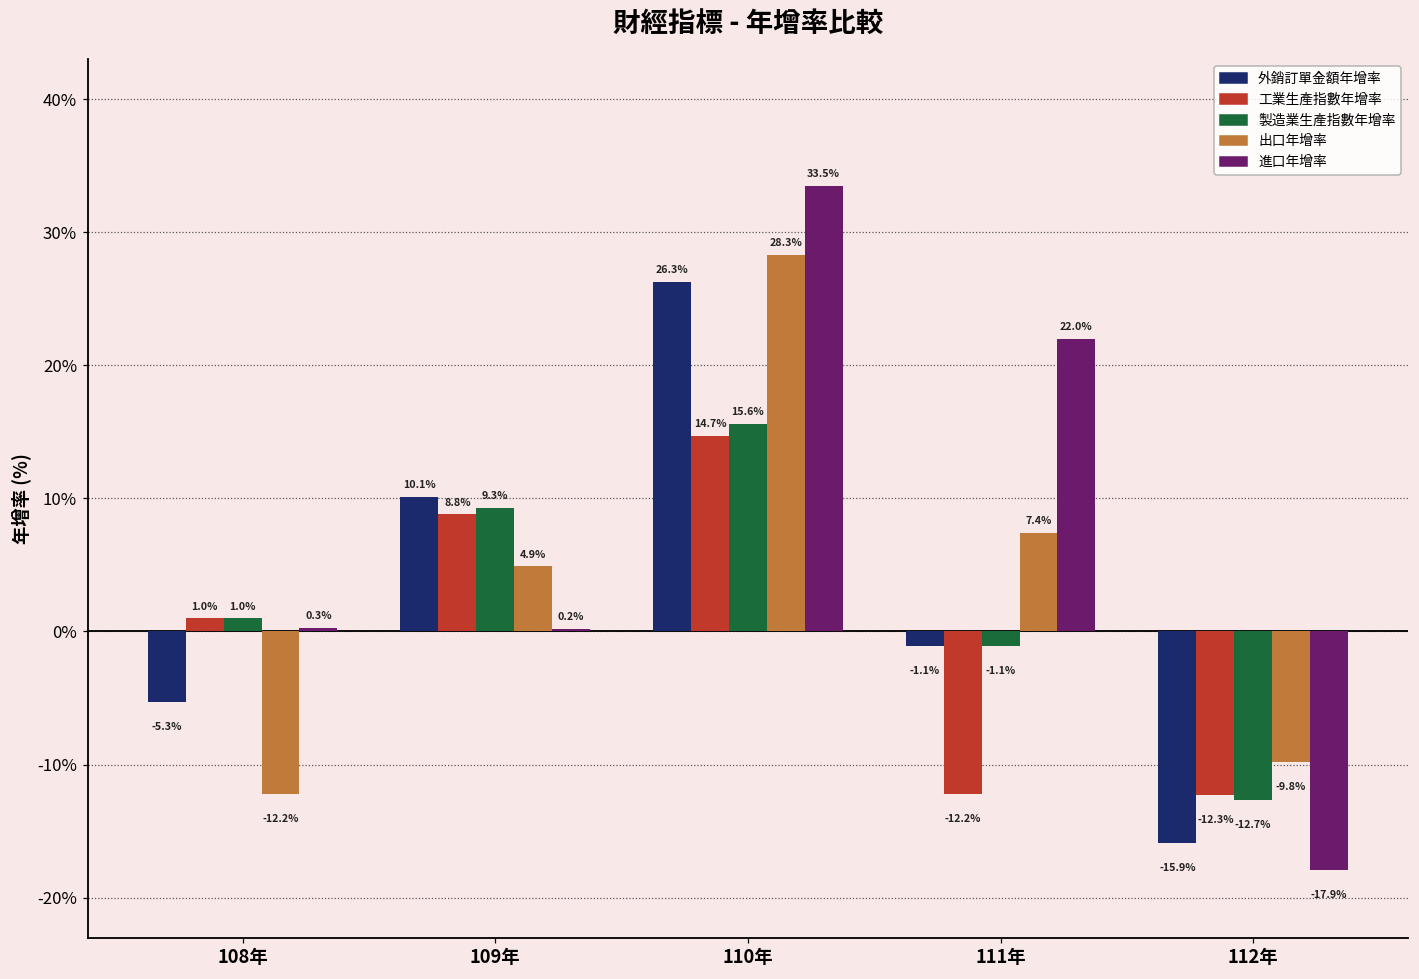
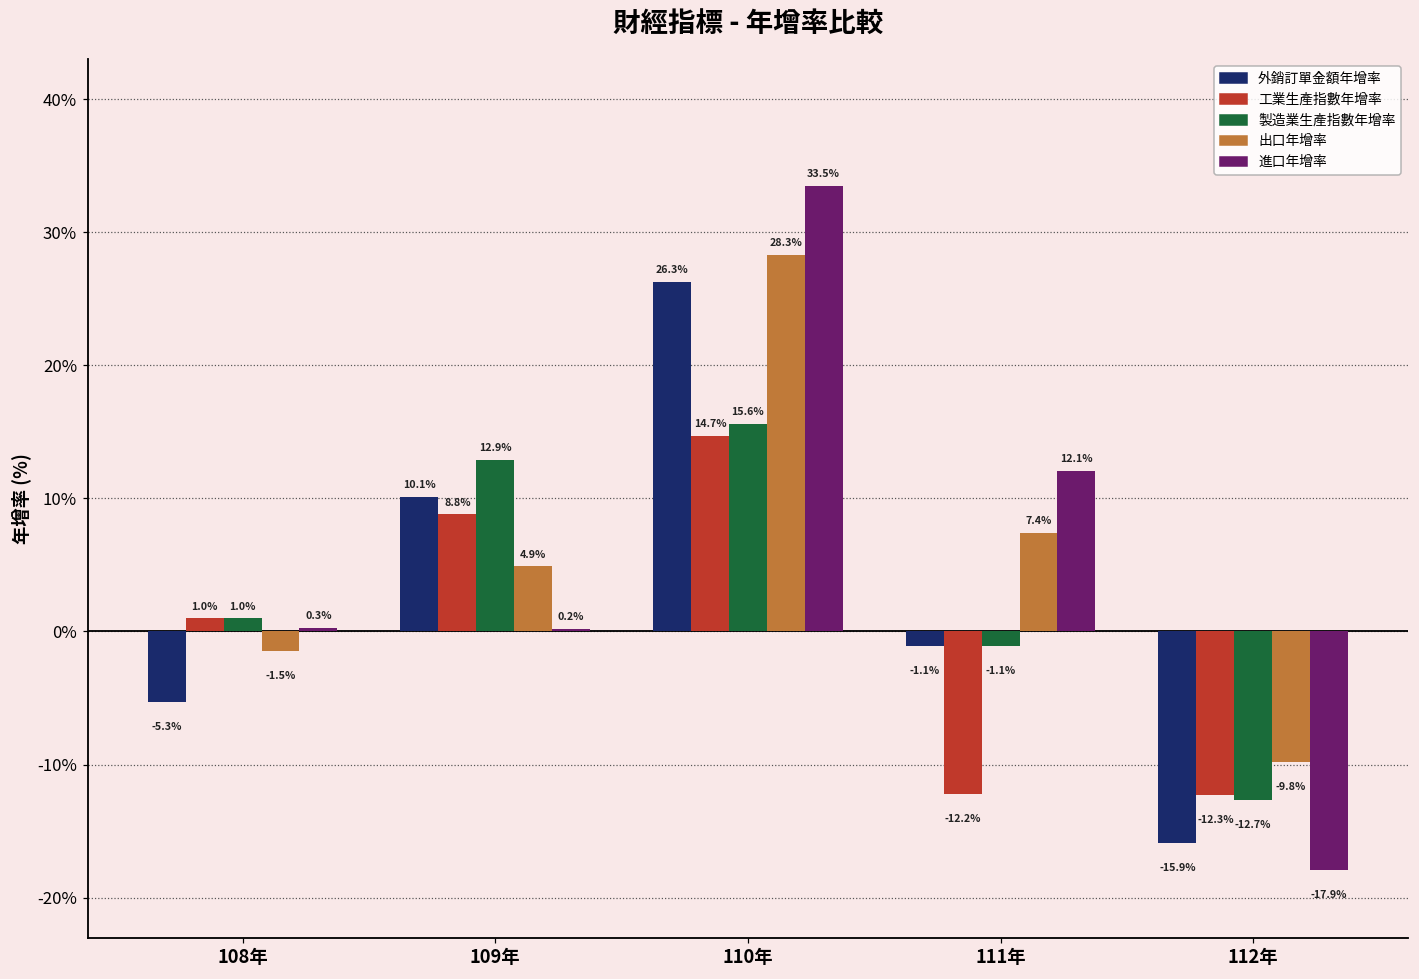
  {
    "外銷訂單金額年增率": {
      "108年": "-5.3%",
      "109年": "10.1%",
      "110年": "26.3%",
      "111年": "-1.1%",
      "112年": "-15.9%"
    },
    "工業生產指數年增率": {
      "108年": "1.0%",
      "109年": "8.8%",
      "110年": "14.7%",
      "111年": "-12.2%",
      "112年": "-12.3%"
    },
    "製造業生產指數年增率": {
      "108年": "1.0%",
-     "109年": "9.3%",
+     "109年": "12.9%",
      "110年": "15.6%",
      "111年": "-1.1%",
      "112年": "-12.7%"
    },
    "出口年增率": {
-     "108年": "-12.2%",
+     "108年": "-1.5%",
      "109年": "4.9%",
      "110年": "28.3%",
      "111年": "7.4%",
      "112年": "-9.8%"
    },
    "進口年增率": {
      "108年": "0.3%",
      "109年": "0.2%",
      "110年": "33.5%",
-     "111年": "22.0%",
+     "111年": "12.1%",
      "112年": "-17.9%"
    }
  }
